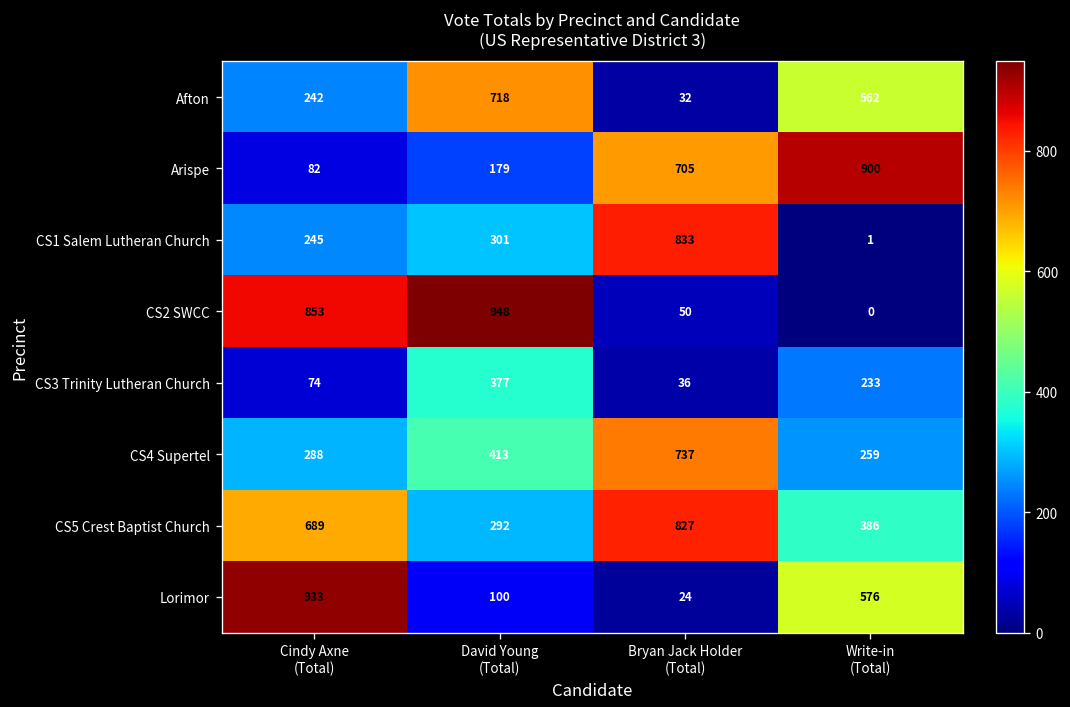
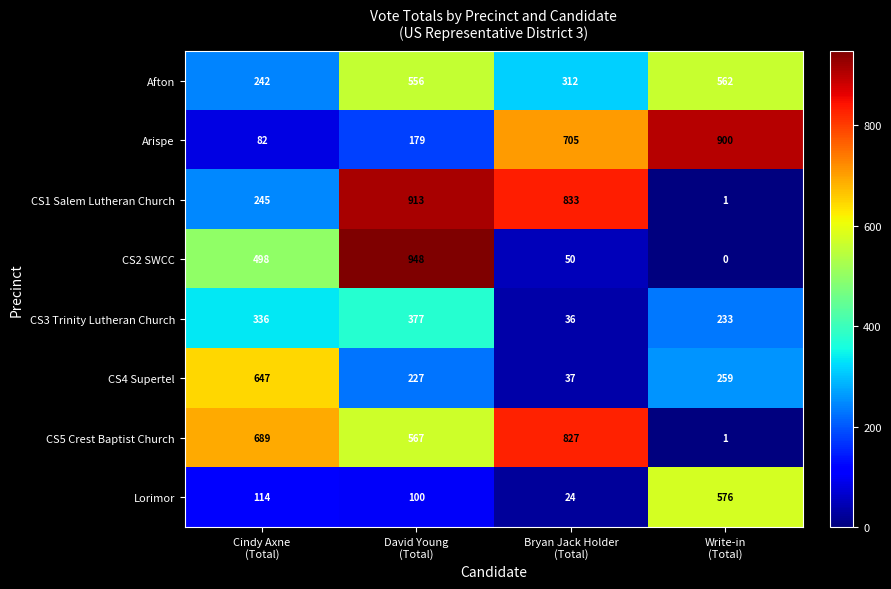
  {
    "Afton": {
      "Cindy Axne (Total)": 242,
-     "David Young (Total)": 718,
-     "Bryan Jack Holder (Total)": 32,
+     "David Young (Total)": 556,
+     "Bryan Jack Holder (Total)": 312,
      "Write-in (Total)": 562
    },
    "Arispe": {
      "Cindy Axne (Total)": 82,
      "David Young (Total)": 179,
      "Bryan Jack Holder (Total)": 705,
      "Write-in (Total)": 900
    },
    "CS1 Salem Lutheran Church": {
      "Cindy Axne (Total)": 245,
-     "David Young (Total)": 301,
+     "David Young (Total)": 913,
      "Bryan Jack Holder (Total)": 833,
      "Write-in (Total)": 1
    },
    "CS2 SWCC": {
-     "Cindy Axne (Total)": 853,
+     "Cindy Axne (Total)": 498,
      "David Young (Total)": 948,
      "Bryan Jack Holder (Total)": 50,
      "Write-in (Total)": 0
    },
    "CS3 Trinity Lutheran Church": {
-     "Cindy Axne (Total)": 74,
+     "Cindy Axne (Total)": 336,
      "David Young (Total)": 377,
      "Bryan Jack Holder (Total)": 36,
      "Write-in (Total)": 233
    },
    "CS4 Supertel": {
-     "Cindy Axne (Total)": 288,
-     "David Young (Total)": 413,
-     "Bryan Jack Holder (Total)": 737,
+     "Cindy Axne (Total)": 647,
+     "David Young (Total)": 227,
+     "Bryan Jack Holder (Total)": 37,
      "Write-in (Total)": 259
    },
    "CS5 Crest Baptist Church": {
      "Cindy Axne (Total)": 689,
-     "David Young (Total)": 292,
+     "David Young (Total)": 567,
      "Bryan Jack Holder (Total)": 827,
-     "Write-in (Total)": 386
+     "Write-in (Total)": 1
    },
    "Lorimor": {
-     "Cindy Axne (Total)": 933,
+     "Cindy Axne (Total)": 114,
      "David Young (Total)": 100,
      "Bryan Jack Holder (Total)": 24,
      "Write-in (Total)": 576
    }
  }
